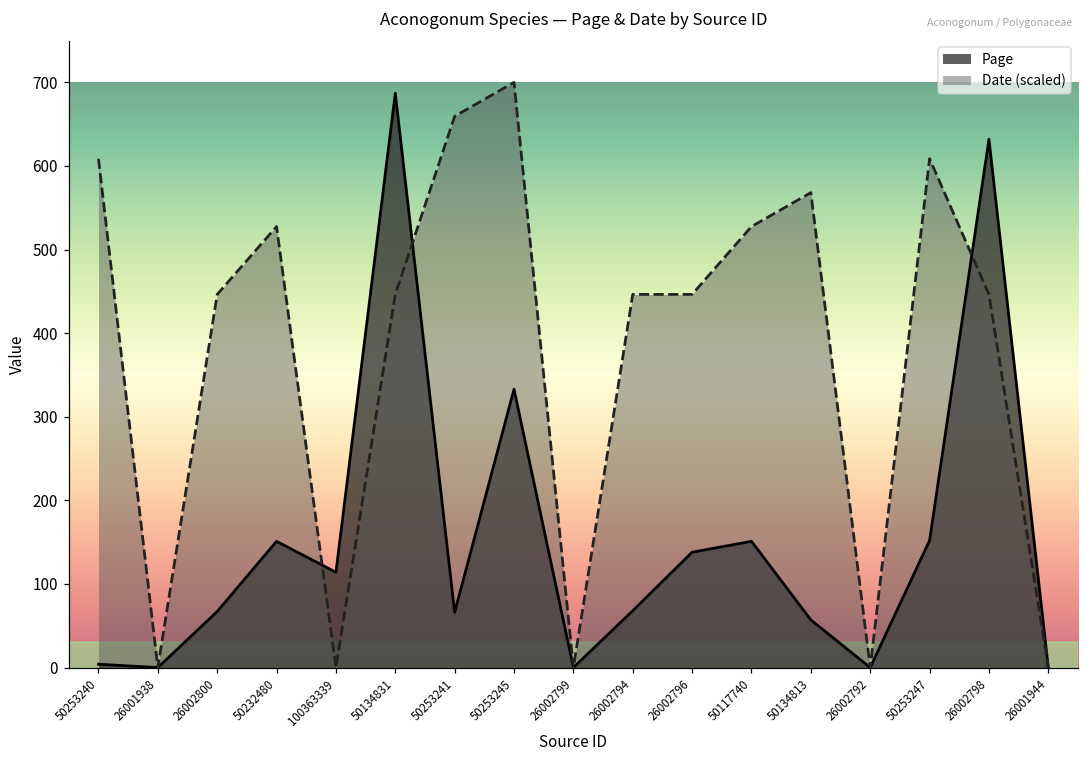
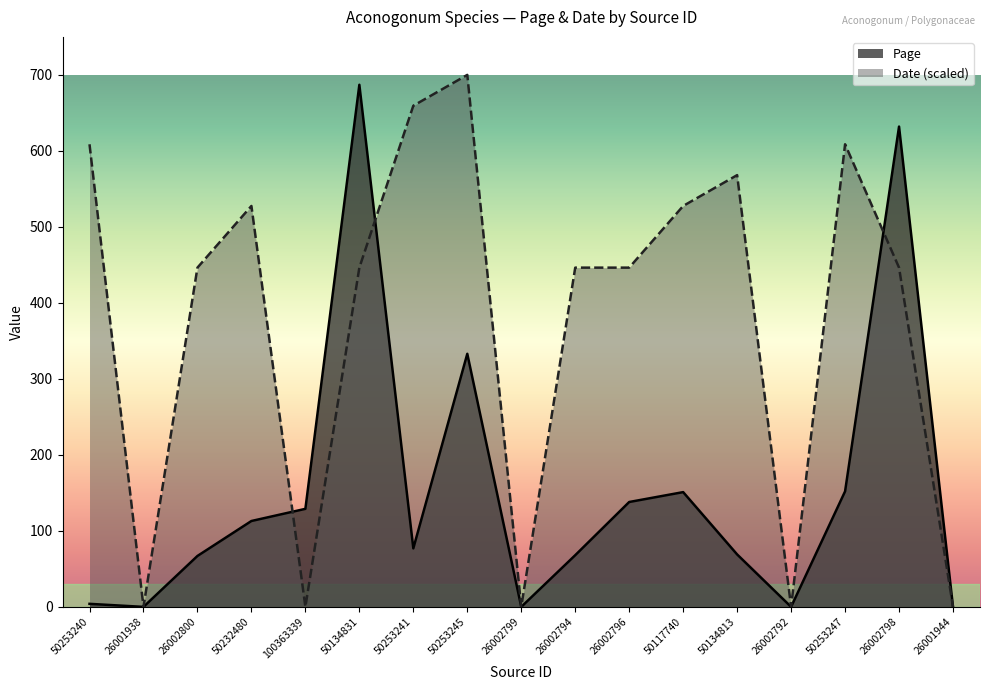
  {
    "Page": {
      "26002800": 70,
-     "50232480": 150,
-     "100363339": 110,
+     "50232480": 110,
+     "100363339": 130,
      "50134831": 690,
-     "50253241": 70,
+     "50253241": 80,
      "50253245": 330,
      "26002794": 70,
      "26002796": 140,
      "50117740": 150,
-     "50134813": 60,
+     "50134813": 70,
      "50253247": 150,
      "26002798": 630
    },
    "Date (scaled)": {
      "50253240": 610,
      "26002800": 450,
      "50232480": 530,
      "50134831": 450,
      "50253241": 660,
      "50253245": 700,
      "26002794": 450,
      "26002796": 450,
      "50117740": 530,
      "50134813": 570,
      "50253247": 610,
      "26002798": 450
    }
  }
